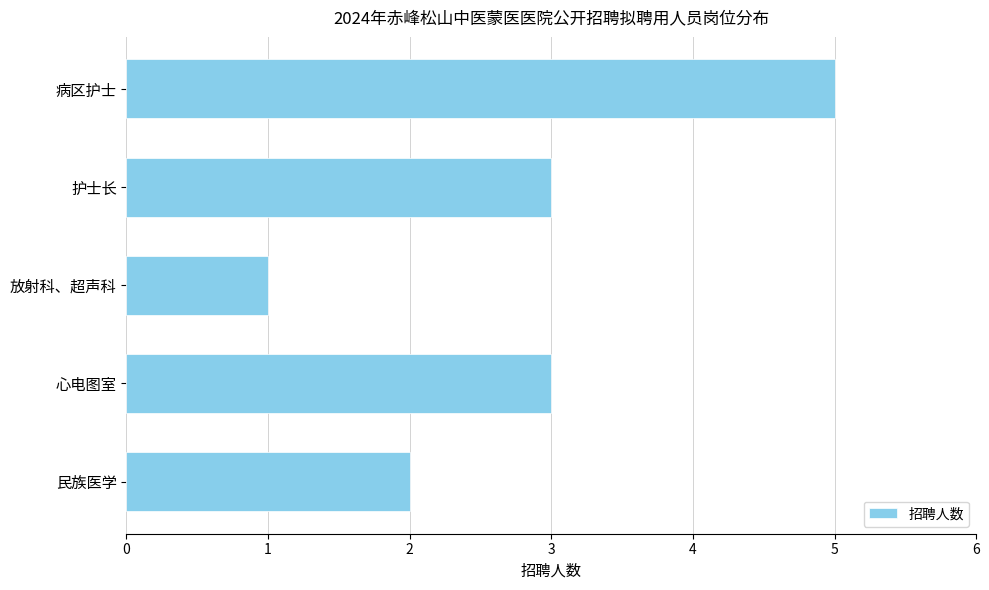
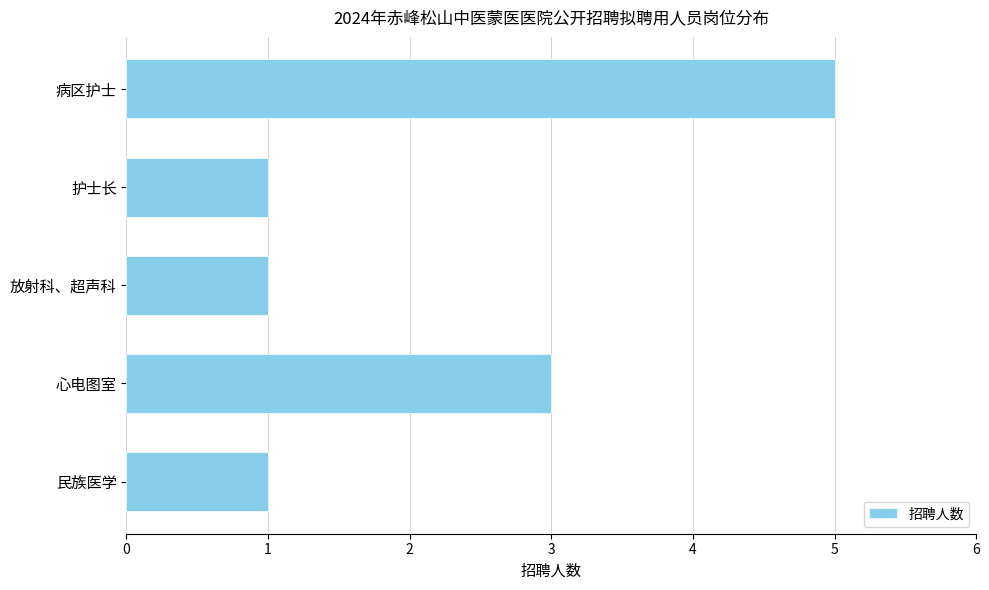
  {
    "病区护士": 5,
-   "护士长": 3,
+   "护士长": 1,
    "放射科、超声科": 1,
    "心电图室": 3,
-   "民族医学": 2
+   "民族医学": 1
  }
